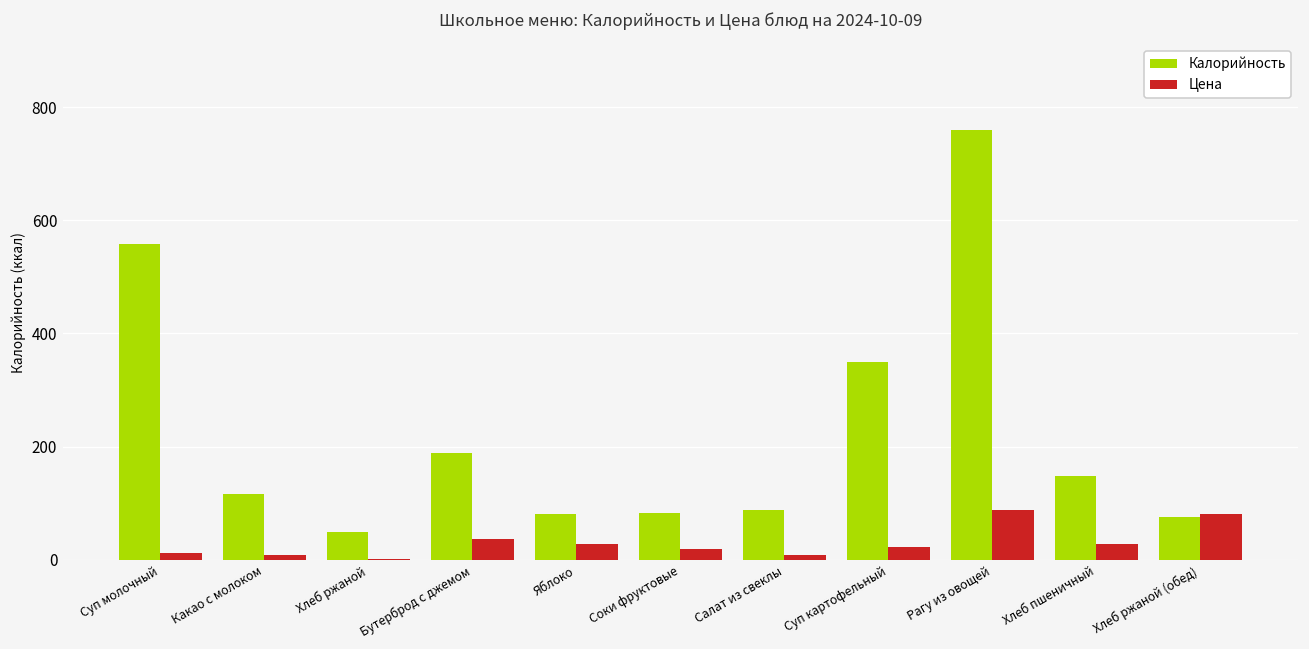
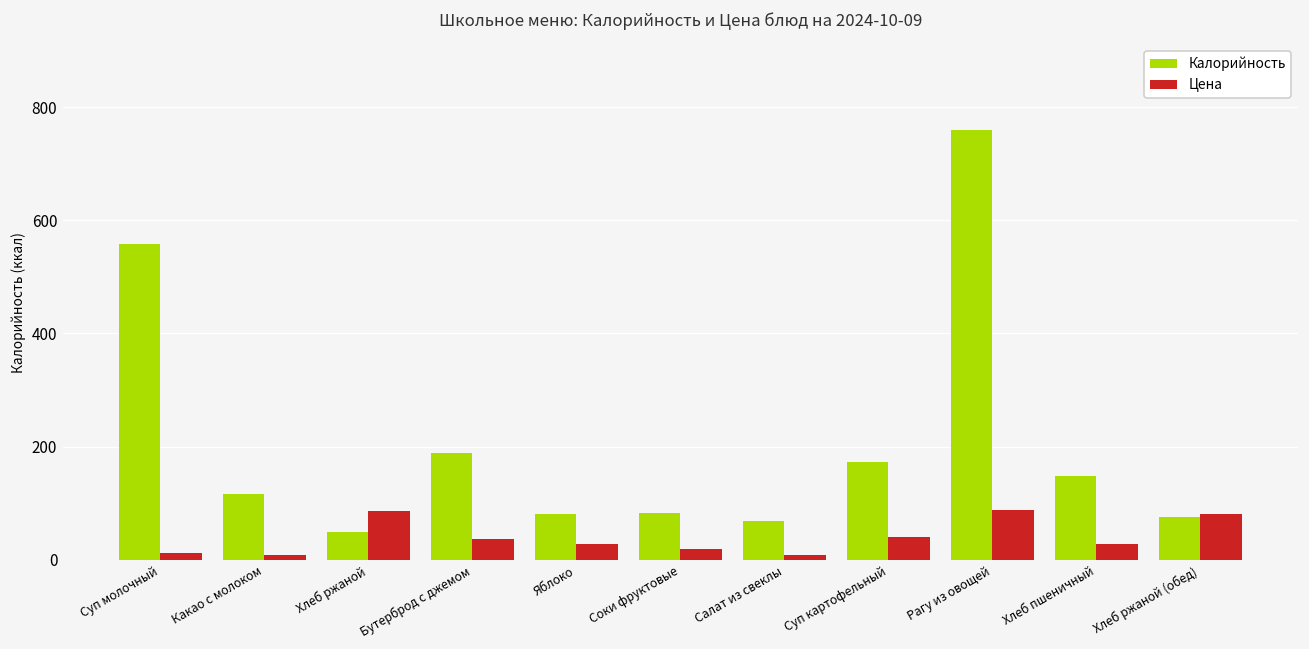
  {
    "Калорийность": {
      "Суп молочный": 560,
      "Какао с молоком": 120,
      "Хлеб ржаной": 50,
      "Бутерброд с джемом": 190,
      "Яблоко": 80,
      "Соки фруктовые": 80,
-     "Салат из свеклы": 90,
-     "Суп картофельный": 350,
+     "Салат из свеклы": 70,
+     "Суп картофельный": 170,
      "Рагу из овощей": 760,
      "Хлеб пшеничный": 150,
      "Хлеб ржаной (обед)": 80
    },
    "Цена": {
      "Суп молочный": 10,
      "Какао с молоком": 10,
-     "Хлеб ржаной": 0,
+     "Хлеб ржаной": 90,
      "Бутерброд с джемом": 40,
      "Яблоко": 30,
      "Соки фруктовые": 20,
      "Салат из свеклы": 10,
-     "Суп картофельный": 20,
+     "Суп картофельный": 40,
      "Рагу из овощей": 90,
      "Хлеб пшеничный": 30,
      "Хлеб ржаной (обед)": 80
    }
  }
